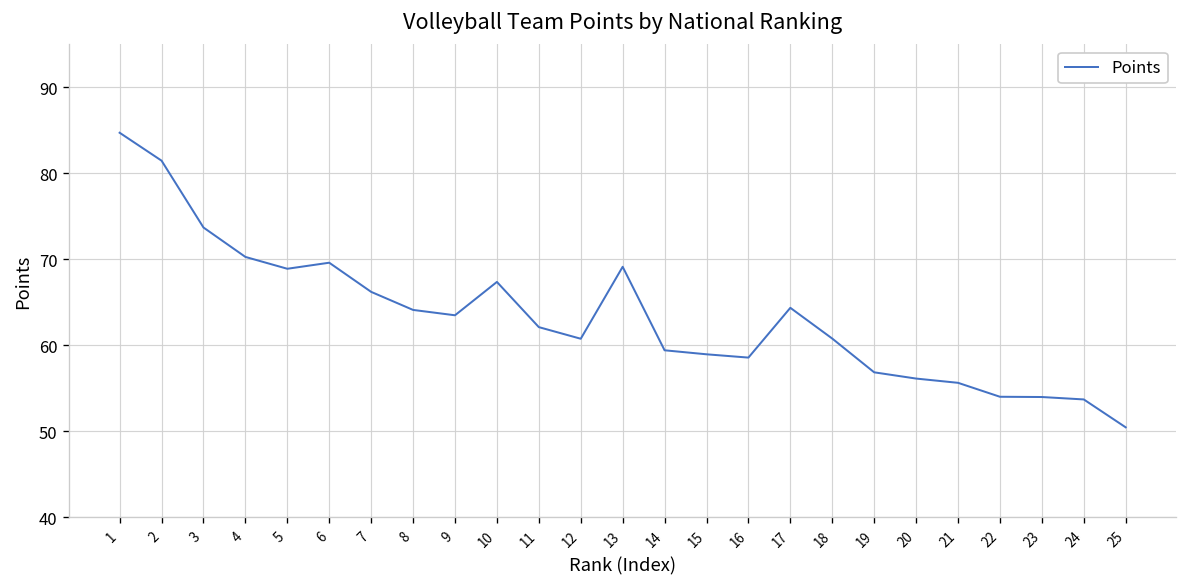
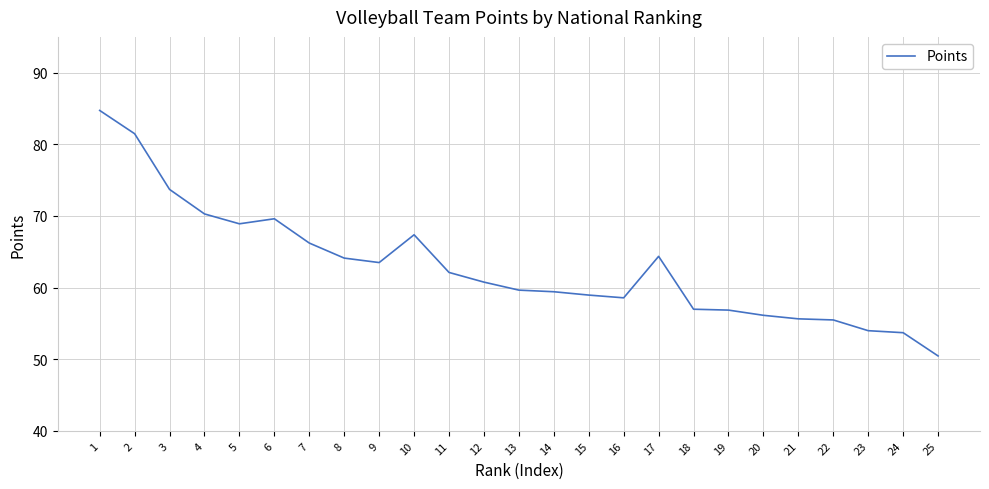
  {
    "1": 85,
    "2": 81,
    "3": 74,
    "4": 70,
    "5": 69,
    "6": 70,
    "7": 66,
    "8": 64,
    "9": 63,
    "10": 67,
    "11": 62,
    "12": 61,
-   "13": 69,
+   "13": 60,
    "14": 59,
    "15": 59,
    "16": 59,
    "17": 64,
-   "18": 61,
+   "18": 57,
    "19": 57,
    "20": 56,
    "21": 56,
-   "22": 54,
+   "22": 55,
    "23": 54,
    "24": 54,
    "25": 50
  }
